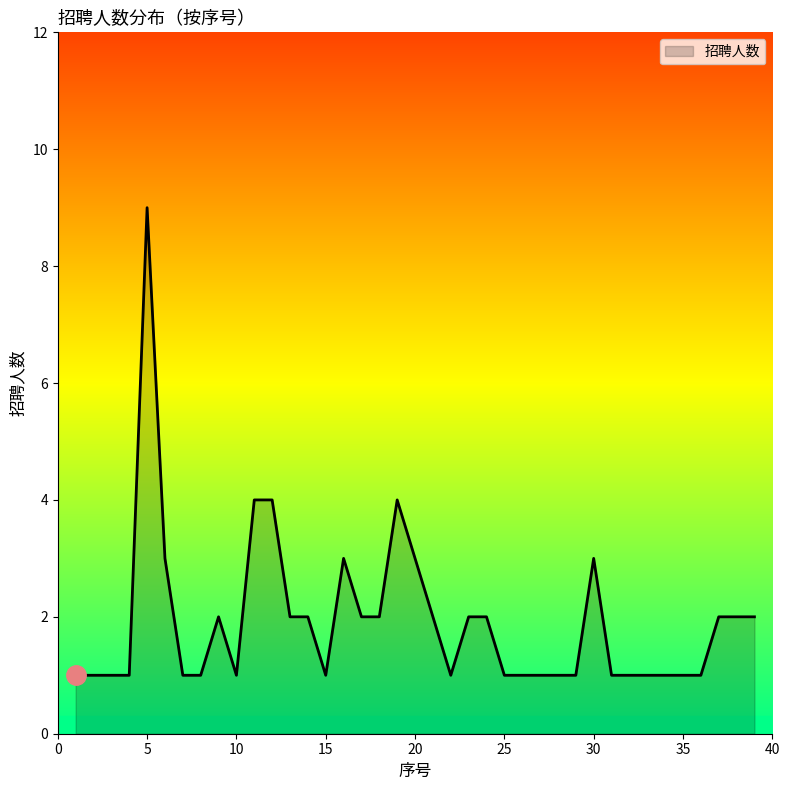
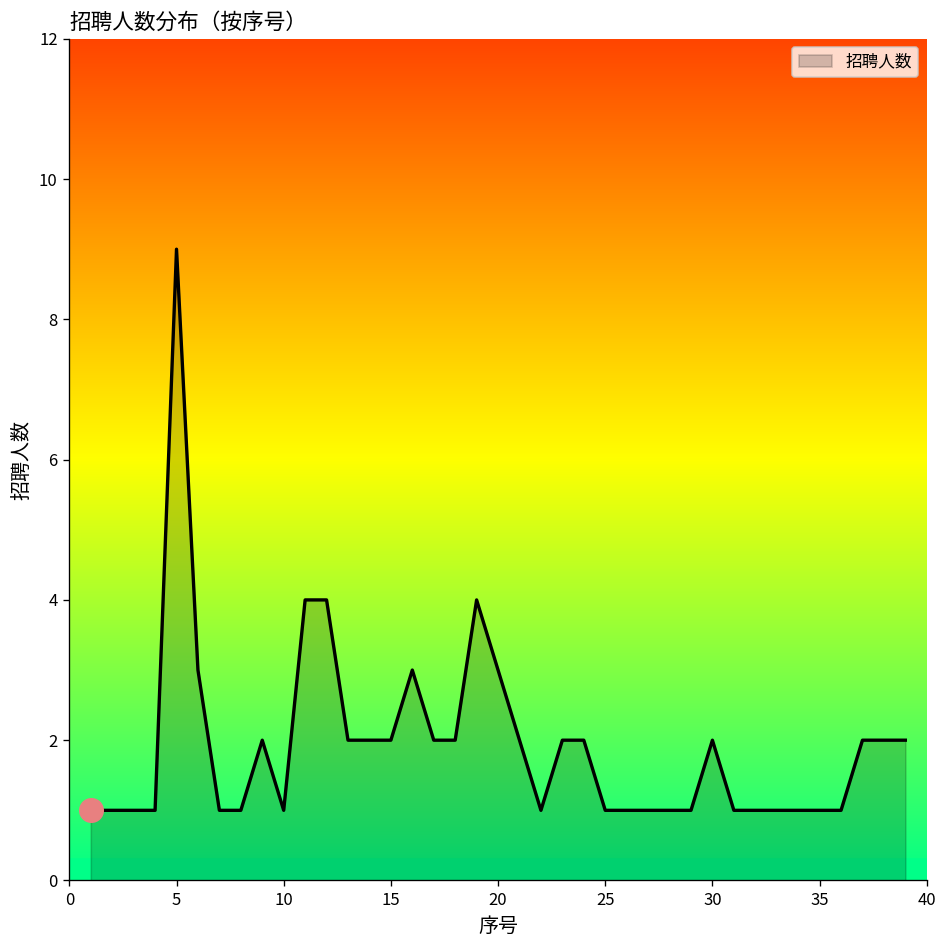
  {
    "招聘人数": {
      "5": 9,
      "10": 1,
-     "15": 1,
+     "15": 2,
      "20": 3,
      "25": 1,
-     "30": 3,
+     "30": 2,
      "35": 1
    }
  }
